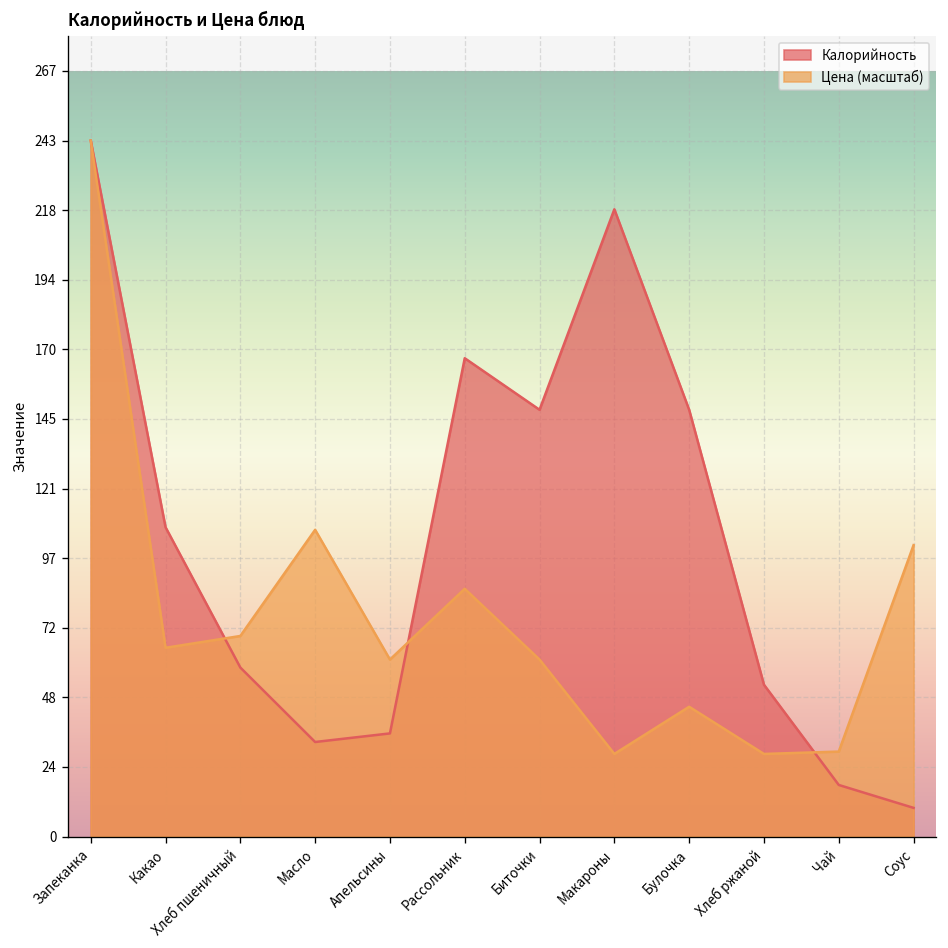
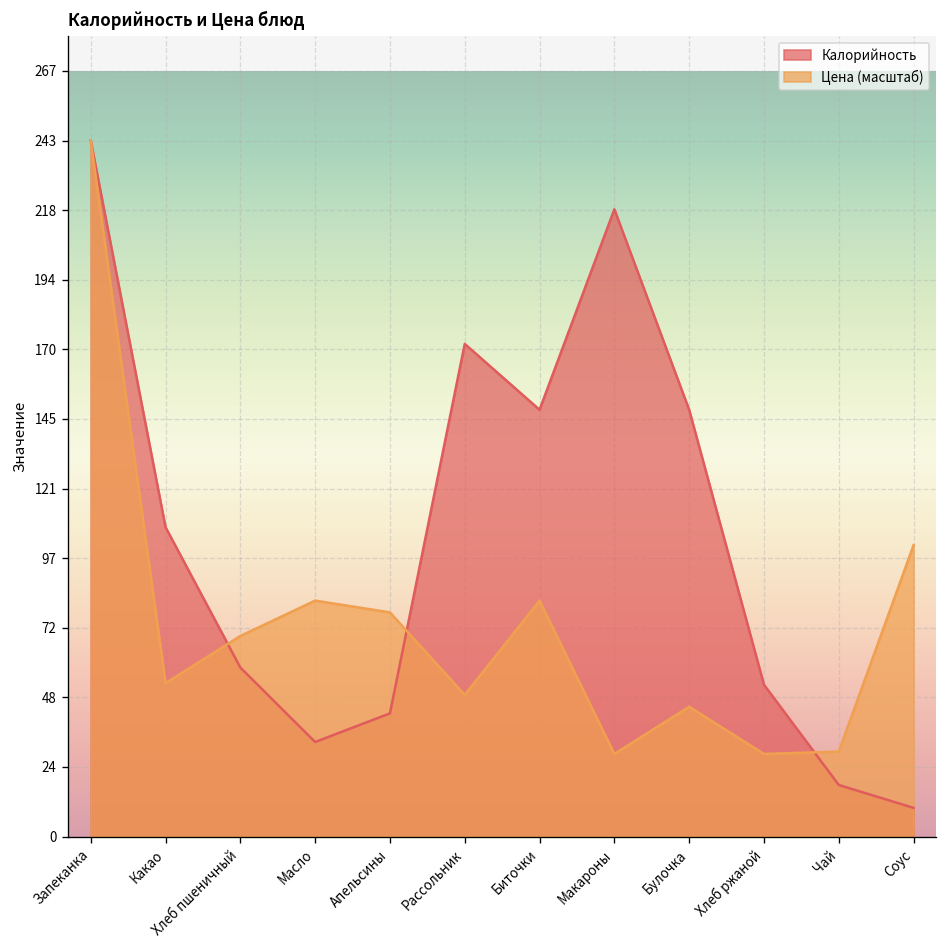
  {
    "Калорийность": {
      "Какао": 108,
      "Хлеб пшеничный": 59,
      "Масло": 33,
-     "Апельсины": 36,
-     "Рассольник": 167,
+     "Апельсины": 43,
+     "Рассольник": 172,
      "Биточки": 149,
      "Макароны": 219,
      "Булочка": 149,
      "Хлеб ржаной": 53,
      "Чай": 18,
      "Соус": 10
    },
    "Цена (масштаб)": {
-     "Какао": 66,
+     "Какао": 54,
      "Хлеб пшеничный": 70,
-     "Масло": 107,
-     "Апельсины": 62,
-     "Рассольник": 86,
-     "Биточки": 62,
+     "Масло": 82,
+     "Апельсины": 78,
+     "Рассольник": 49,
+     "Биточки": 82,
      "Макароны": 29,
      "Булочка": 45,
      "Хлеб ржаной": 29,
      "Чай": 30,
      "Соус": 102
    }
  }
